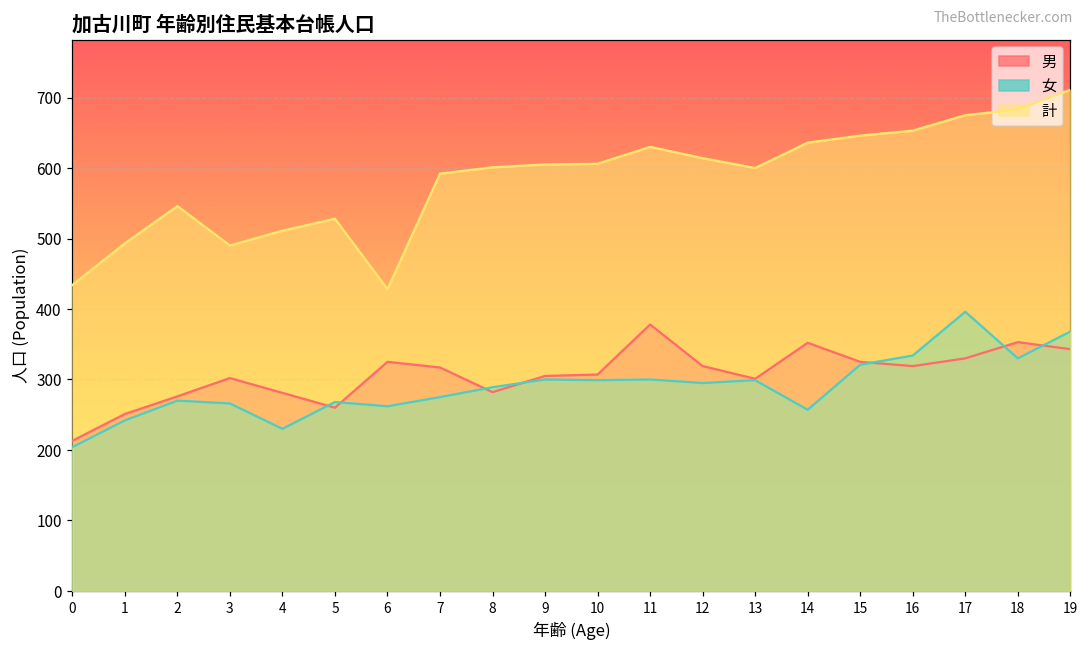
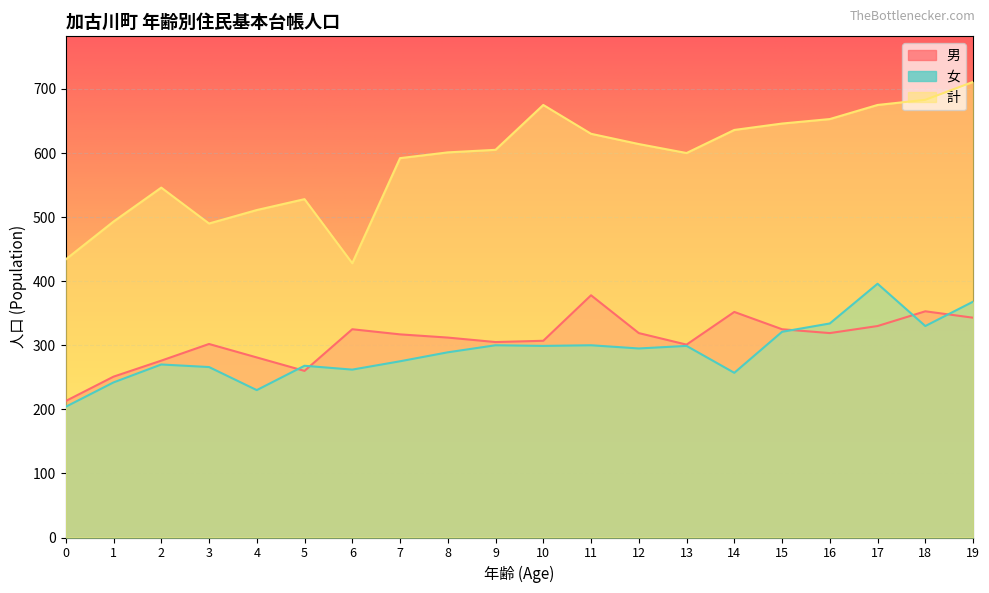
  {
    "男": {
      "0": 210,
      "1": 250,
      "2": 280,
      "3": 300,
      "4": 280,
      "5": 260,
      "6": 330,
      "7": 320,
-     "8": 280,
+     "8": 310,
      "9": 310,
      "10": 310,
      "11": 380,
      "12": 320,
      "14": 350,
      "15": 330,
      "16": 320,
      "17": 330,
      "18": 350,
      "19": 340
    },
    "女": {
      "0": 200,
      "1": 240,
      "2": 270,
      "3": 270,
      "4": 230,
      "5": 270,
      "6": 260,
      "7": 280,
      "8": 290,
      "9": 300,
      "10": 300,
      "11": 300,
      "12": 300,
      "14": 260,
      "15": 320,
      "16": 330,
      "17": 400,
      "18": 330,
      "19": 370
    },
    "計": {
      "0": 430,
      "1": 490,
      "2": 550,
      "3": 490,
      "4": 510,
      "5": 530,
      "6": 430,
      "7": 590,
      "8": 600,
      "9": 610,
-     "10": 610,
+     "10": 680,
      "11": 630,
      "12": 610,
      "13": 600,
      "14": 640,
      "15": 650,
      "16": 650,
      "17": 680,
      "19": 710
    }
  }
